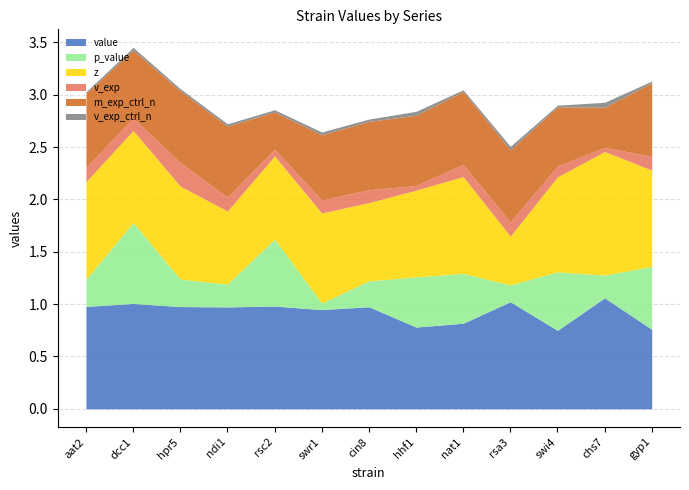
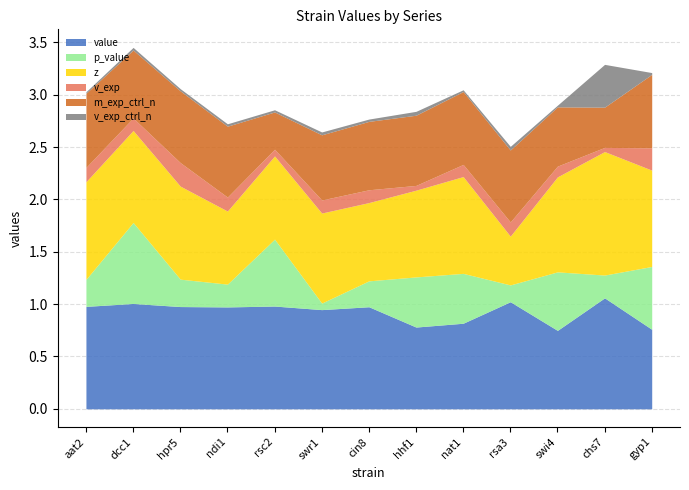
  {
    "value": {
      "aat2": 0.98,
      "dcc1": 1.01,
      "hpr5": 0.98,
      "ndi1": 0.97,
      "rsc2": 0.98,
      "swr1": 0.95,
      "cin8": 0.98,
      "hhf1": 0.78,
      "nat1": 0.82,
      "rsa3": 1.02,
      "swi4": 0.75,
      "chs7": 1.06,
      "gyp1": 0.76
    },
    "p_value": {
      "aat2": 0.26,
      "dcc1": 0.77,
      "hpr5": 0.26,
      "ndi1": 0.22,
      "rsc2": 0.64,
      "swr1": 0.06,
      "cin8": 0.25,
      "hhf1": 0.48,
      "nat1": 0.48,
      "rsa3": 0.16,
      "swi4": 0.56,
      "chs7": 0.22,
      "gyp1": 0.60
    },
    "z": {
      "aat2": 0.93,
      "dcc1": 0.88,
      "hpr5": 0.89,
      "ndi1": 0.70,
      "rsc2": 0.79,
      "swr1": 0.86,
      "cin8": 0.75,
      "hhf1": 0.83,
      "nat1": 0.92,
      "rsa3": 0.47,
      "swi4": 0.91,
      "chs7": 1.18,
      "gyp1": 0.92
    },
    "v_exp": {
      "aat2": 0.14,
      "dcc1": 0.12,
      "hpr5": 0.22,
      "ndi1": 0.13,
      "rsc2": 0.06,
      "swr1": 0.12,
      "cin8": 0.12,
      "hhf1": 0.05,
      "nat1": 0.12,
      "rsa3": 0.14,
      "swi4": 0.10,
      "chs7": 0.04,
-     "gyp1": 0.13
+     "gyp1": 0.21
    },
    "m_exp_ctrl_n": {
      "dcc1": 0.65,
      "swr1": 0.62,
      "hhf1": 0.67,
      "rsa3": 0.69,
      "chs7": 0.38
    },
    "v_exp_ctrl_n": {
      "dcc1": 0.03,
      "swr1": 0.03,
      "hhf1": 0.04,
      "rsa3": 0.03,
-     "chs7": 0.05
+     "chs7": 0.41
    }
  }
